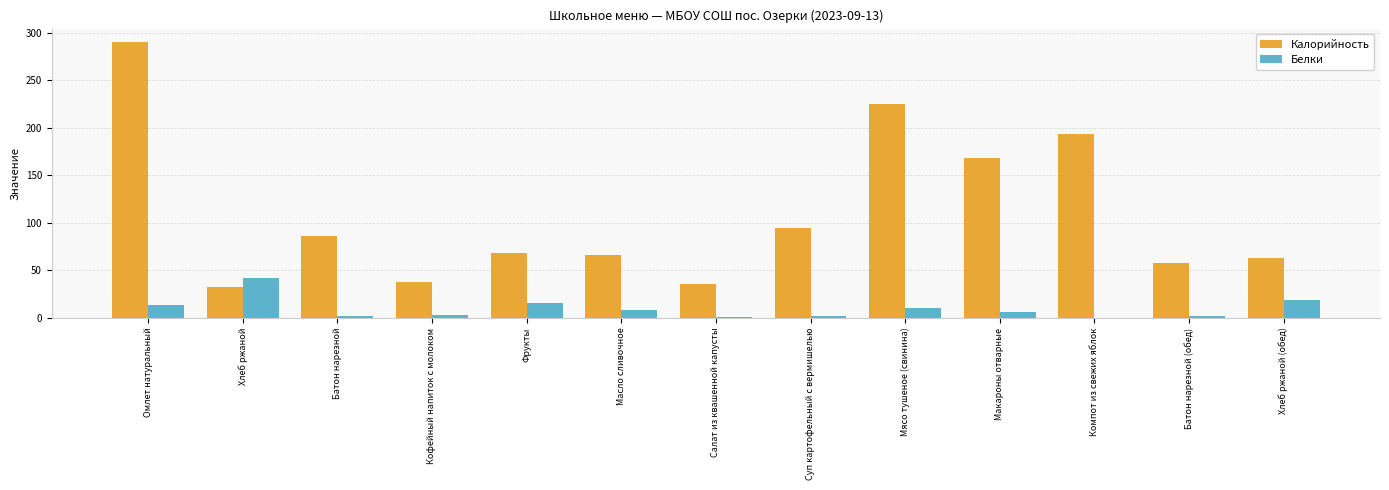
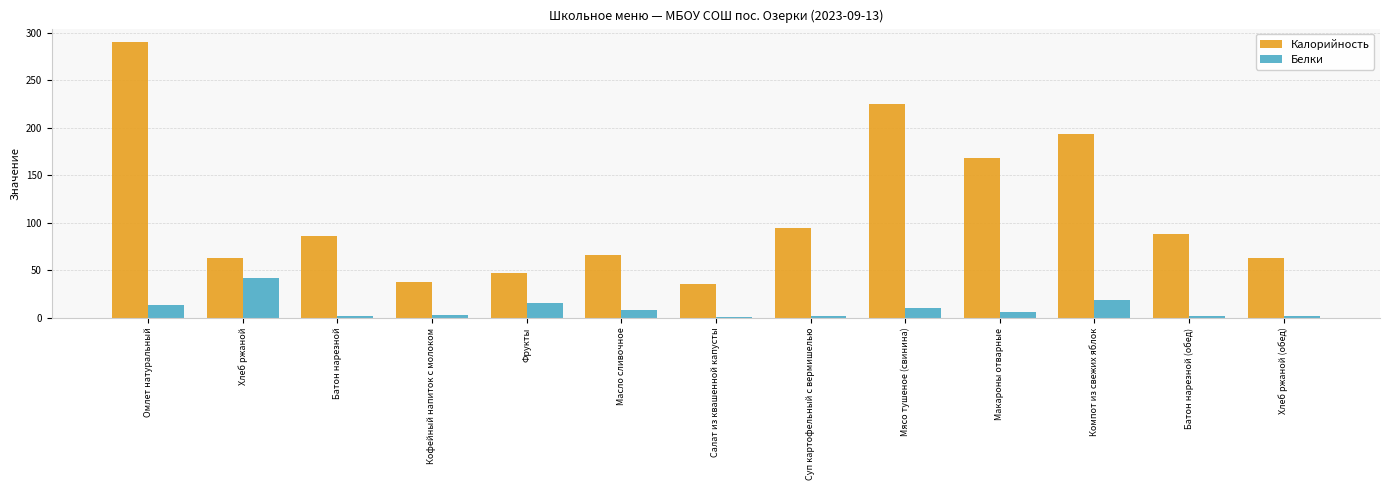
  {
    "Калорийность": {
      "Омлет натуральный": 290,
-     "Хлеб ржаной": 30,
+     "Хлеб ржаной": 60,
      "Батон нарезной": 90,
      "Кофейный напиток с молоком": 40,
-     "Фрукты": 70,
+     "Фрукты": 50,
      "Масло сливочное": 70,
      "Салат из квашенной капусты": 40,
      "Суп картофельный с вермишелью": 90,
      "Мясо тушеное (свинина)": 230,
      "Макароны отварные": 170,
      "Компот из свежих яблок": 190,
-     "Батон нарезной (обед)": 60,
+     "Батон нарезной (обед)": 90,
      "Хлеб ржаной (обед)": 60
    },
    "Белки": {
      "Омлет натуральный": 10,
      "Хлеб ржаной": 40,
      "Кофейный напиток с молоком": 0,
      "Фрукты": 20,
      "Масло сливочное": 10,
      "Мясо тушеное (свинина)": 10,
      "Макароны отварные": 10,
-     "Компот из свежих яблок": 0,
-     "Хлеб ржаной (обед)": 20
+     "Компот из свежих яблок": 20,
+     "Хлеб ржаной (обед)": 0
    }
  }
